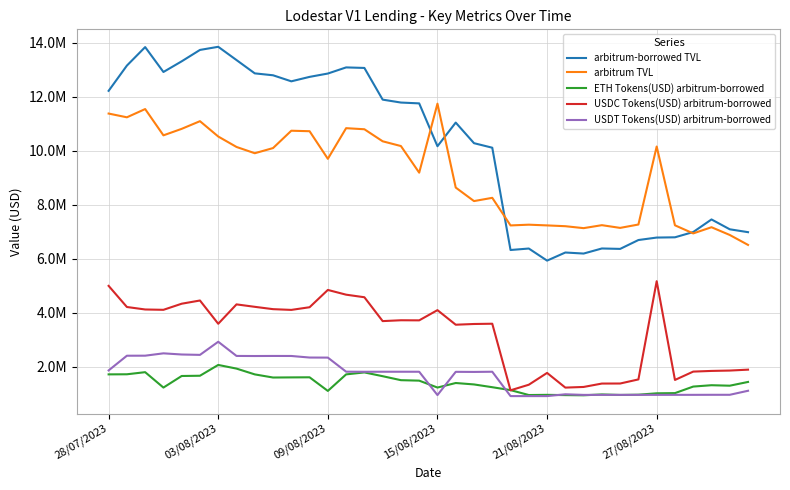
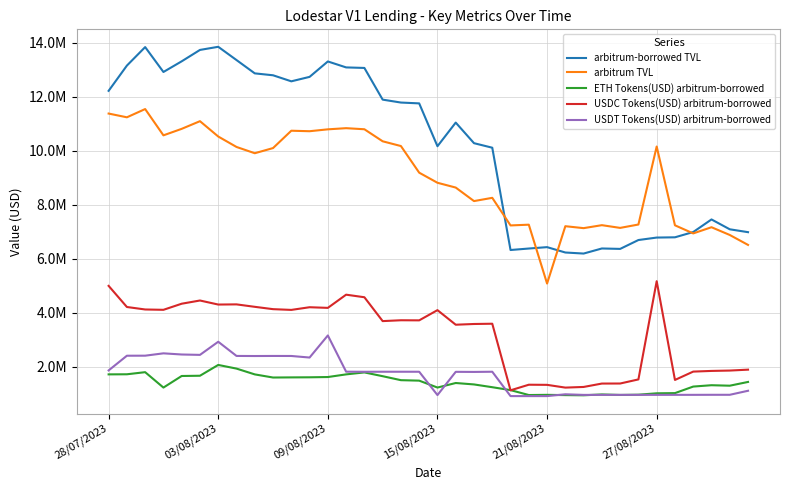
  {
    "arbitrum-borrowed TVL": {
      "28/07/2023": 12200000,
      "03/08/2023": 13900000,
-     "09/08/2023": 12900000,
+     "09/08/2023": 13300000,
      "15/08/2023": 10200000,
-     "21/08/2023": 5900000,
+     "21/08/2023": 6400000,
      "27/08/2023": 6800000
    },
    "arbitrum TVL": {
      "28/07/2023": 11400000,
      "03/08/2023": 10500000,
-     "09/08/2023": 9700000,
-     "15/08/2023": 11700000,
-     "21/08/2023": 7200000,
+     "09/08/2023": 10800000,
+     "15/08/2023": 8800000,
+     "21/08/2023": 5100000,
      "27/08/2023": 10200000
    },
    "ETH Tokens(USD) arbitrum-borrowed": {
      "28/07/2023": 1700000,
      "03/08/2023": 2100000,
-     "09/08/2023": 1100000,
+     "09/08/2023": 1600000,
      "15/08/2023": 1200000
    },
    "USDC Tokens(USD) arbitrum-borrowed": {
      "28/07/2023": 5000000,
-     "03/08/2023": 3600000,
-     "09/08/2023": 4800000,
+     "03/08/2023": 4300000,
+     "09/08/2023": 4200000,
      "15/08/2023": 4100000,
-     "21/08/2023": 1800000,
+     "21/08/2023": 1300000,
      "27/08/2023": 5200000
    },
    "USDT Tokens(USD) arbitrum-borrowed": {
      "28/07/2023": 1900000,
      "03/08/2023": 2900000,
-     "09/08/2023": 2300000,
+     "09/08/2023": 3200000,
      "15/08/2023": 900000
    }
  }
